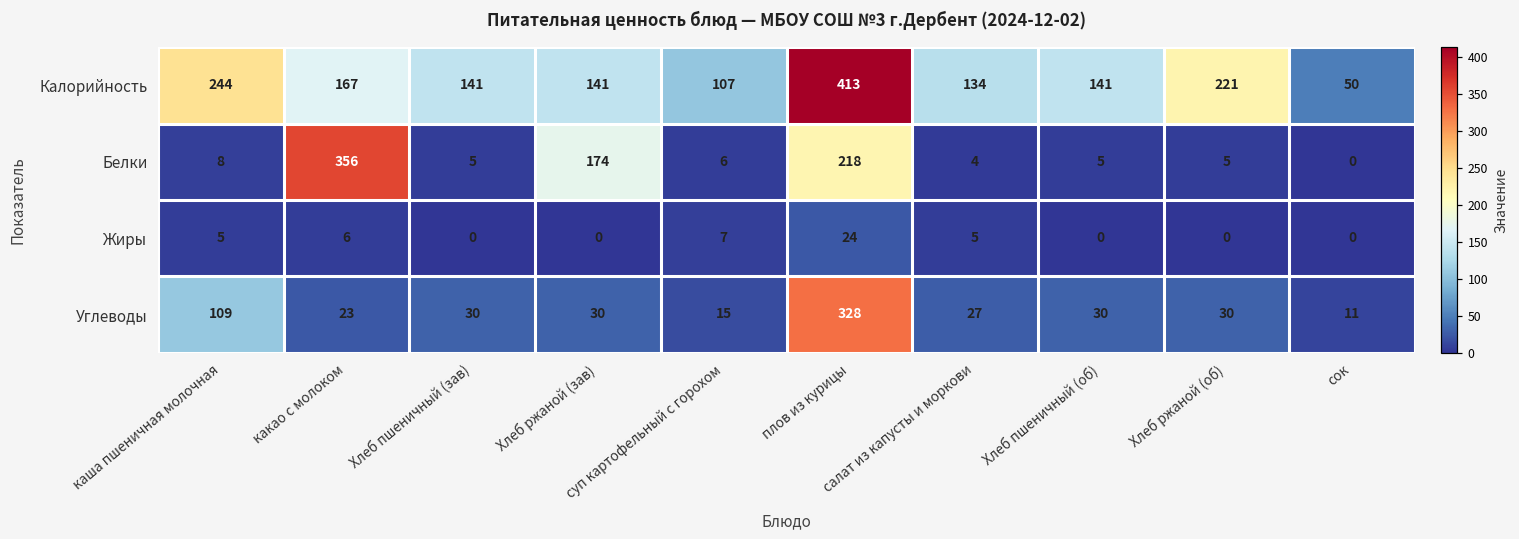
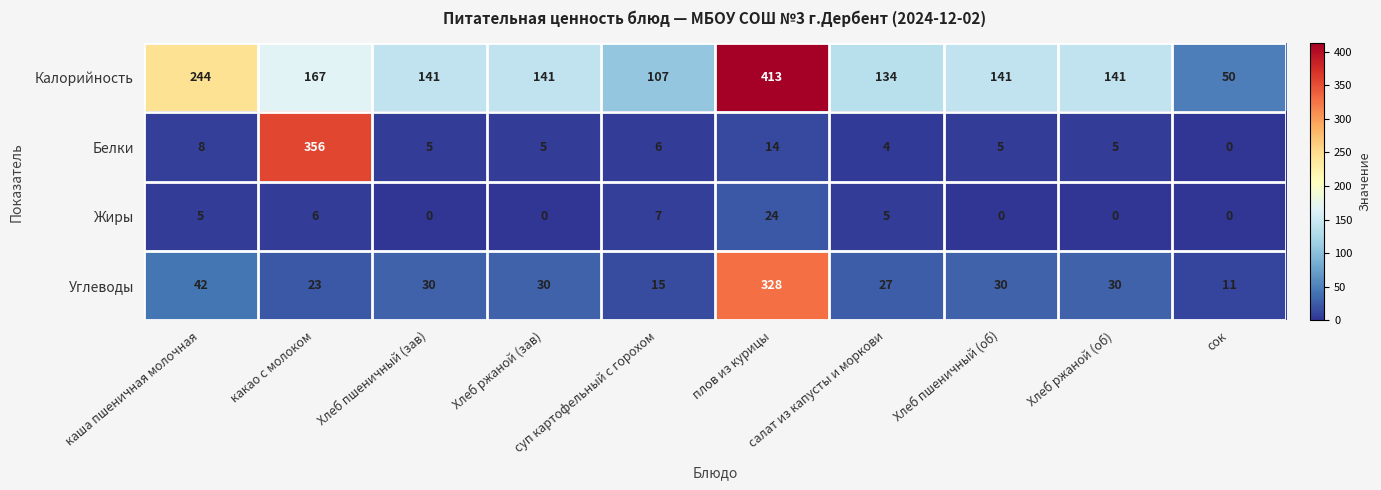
  {
    "Калорийность": {
      "каша пшеничная молочная": 244,
      "какао с молоком": 167,
      "Хлеб пшеничный (зав)": 141,
      "Хлеб ржаной (зав)": 141,
      "суп картофельный с горохом": 107,
      "плов из курицы": 413,
      "салат из капусты и моркови": 134,
      "Хлеб пшеничный (об)": 141,
-     "Хлеб ржаной (об)": 221,
+     "Хлеб ржаной (об)": 141,
      "сок": 50
    },
    "Белки": {
      "каша пшеничная молочная": 8,
      "какао с молоком": 356,
      "Хлеб пшеничный (зав)": 5,
-     "Хлеб ржаной (зав)": 174,
+     "Хлеб ржаной (зав)": 5,
      "суп картофельный с горохом": 6,
-     "плов из курицы": 218,
+     "плов из курицы": 14,
      "салат из капусты и моркови": 4,
      "Хлеб пшеничный (об)": 5,
      "Хлеб ржаной (об)": 5,
      "сок": 0
    },
    "Жиры": {
      "каша пшеничная молочная": 5,
      "какао с молоком": 6,
      "Хлеб пшеничный (зав)": 0,
      "Хлеб ржаной (зав)": 0,
      "суп картофельный с горохом": 7,
      "плов из курицы": 24,
      "салат из капусты и моркови": 5,
      "Хлеб пшеничный (об)": 0,
      "Хлеб ржаной (об)": 0,
      "сок": 0
    },
    "Углеводы": {
-     "каша пшеничная молочная": 109,
+     "каша пшеничная молочная": 42,
      "какао с молоком": 23,
      "Хлеб пшеничный (зав)": 30,
      "Хлеб ржаной (зав)": 30,
      "суп картофельный с горохом": 15,
      "плов из курицы": 328,
      "салат из капусты и моркови": 27,
      "Хлеб пшеничный (об)": 30,
      "Хлеб ржаной (об)": 30,
      "сок": 11
    }
  }
